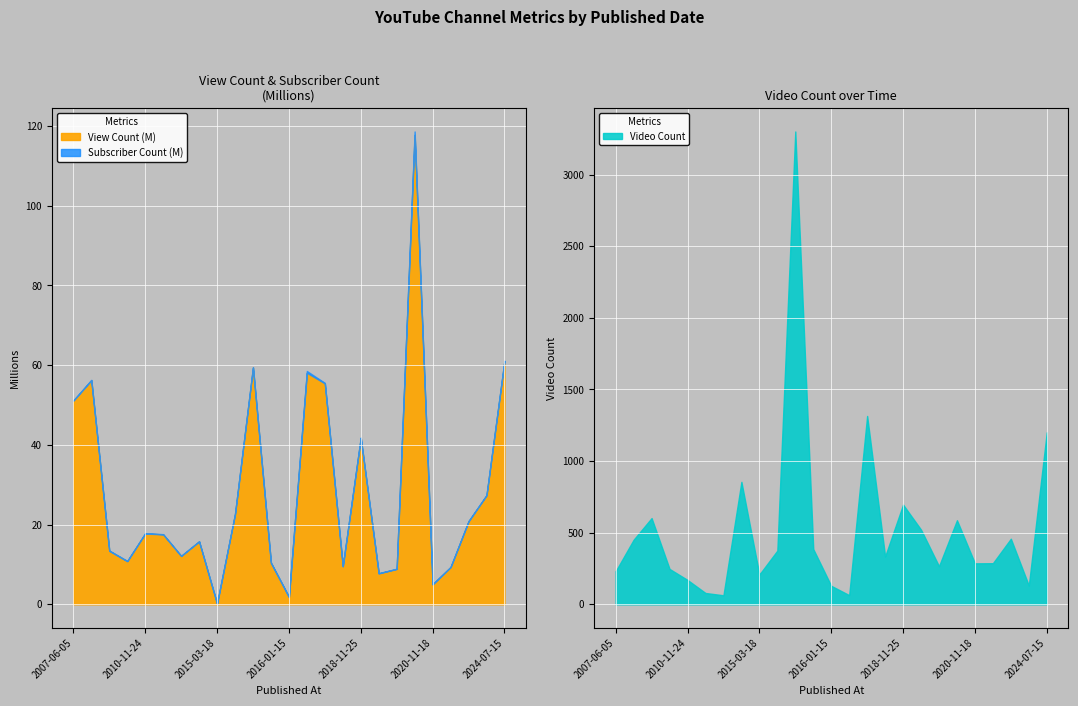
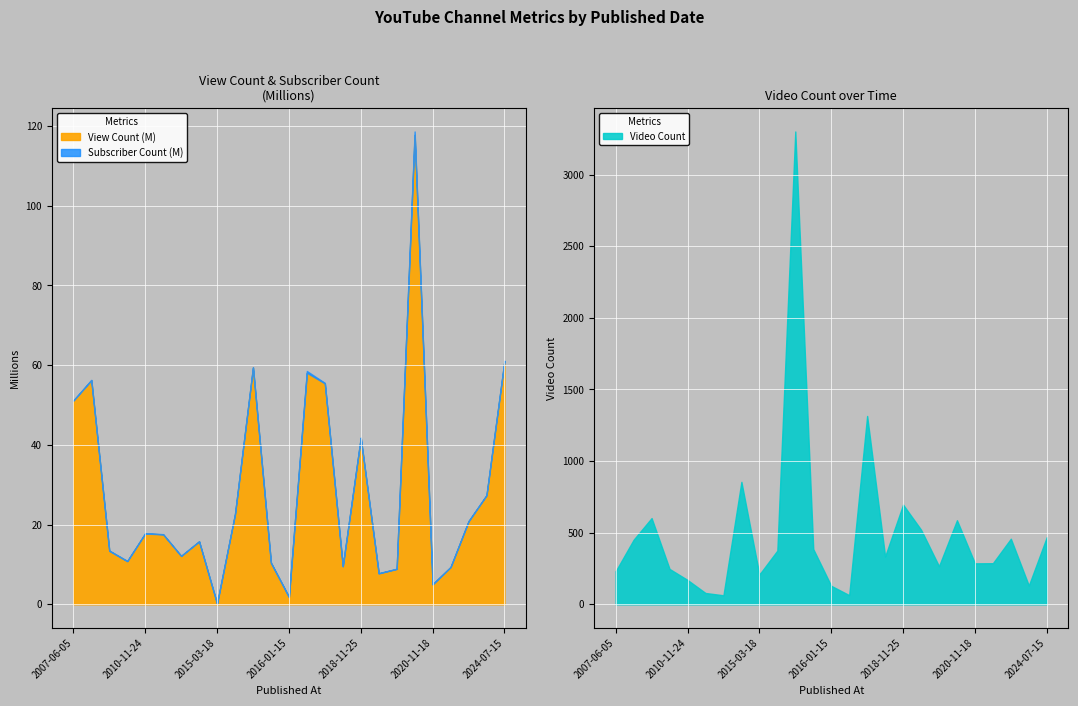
  {
    "Video Count over Time": {
      "2007-06-05": 230,
      "2010-11-24": 170,
      "2015-03-18": 210,
      "2016-01-15": 130,
      "2018-11-25": 700,
      "2020-11-18": 290,
-     "2024-07-15": 1200
+     "2024-07-15": 470
    }
  }
